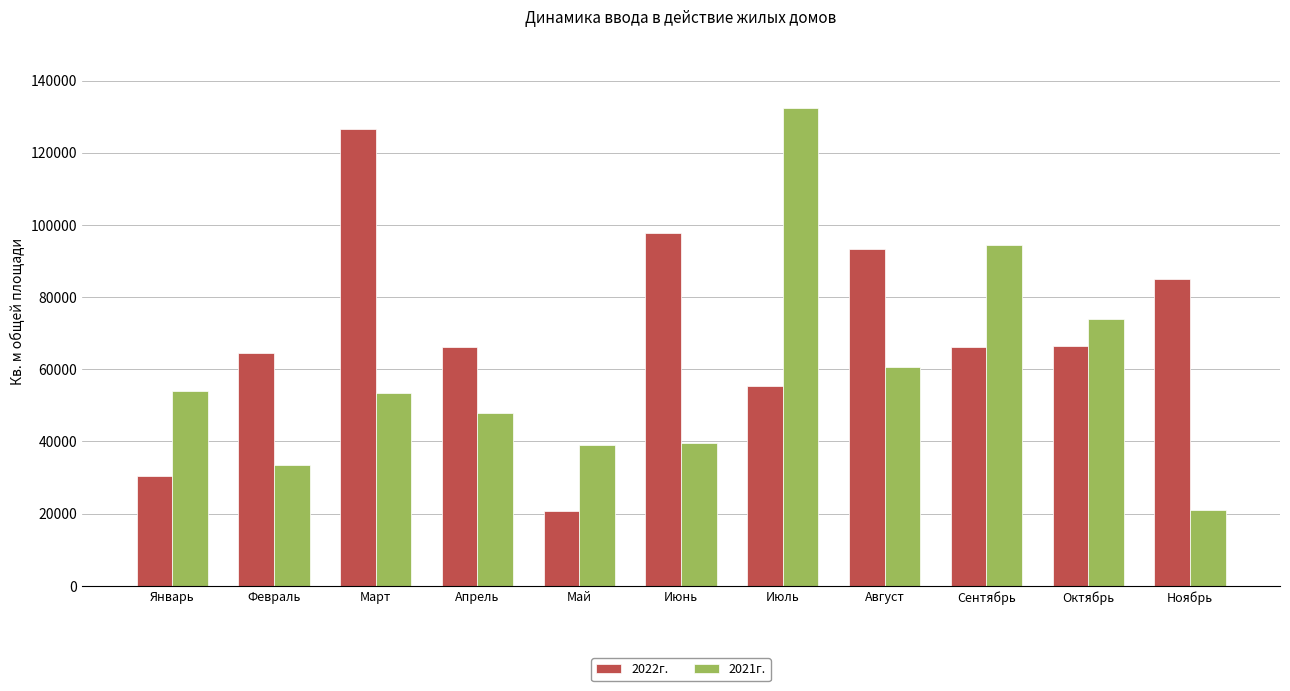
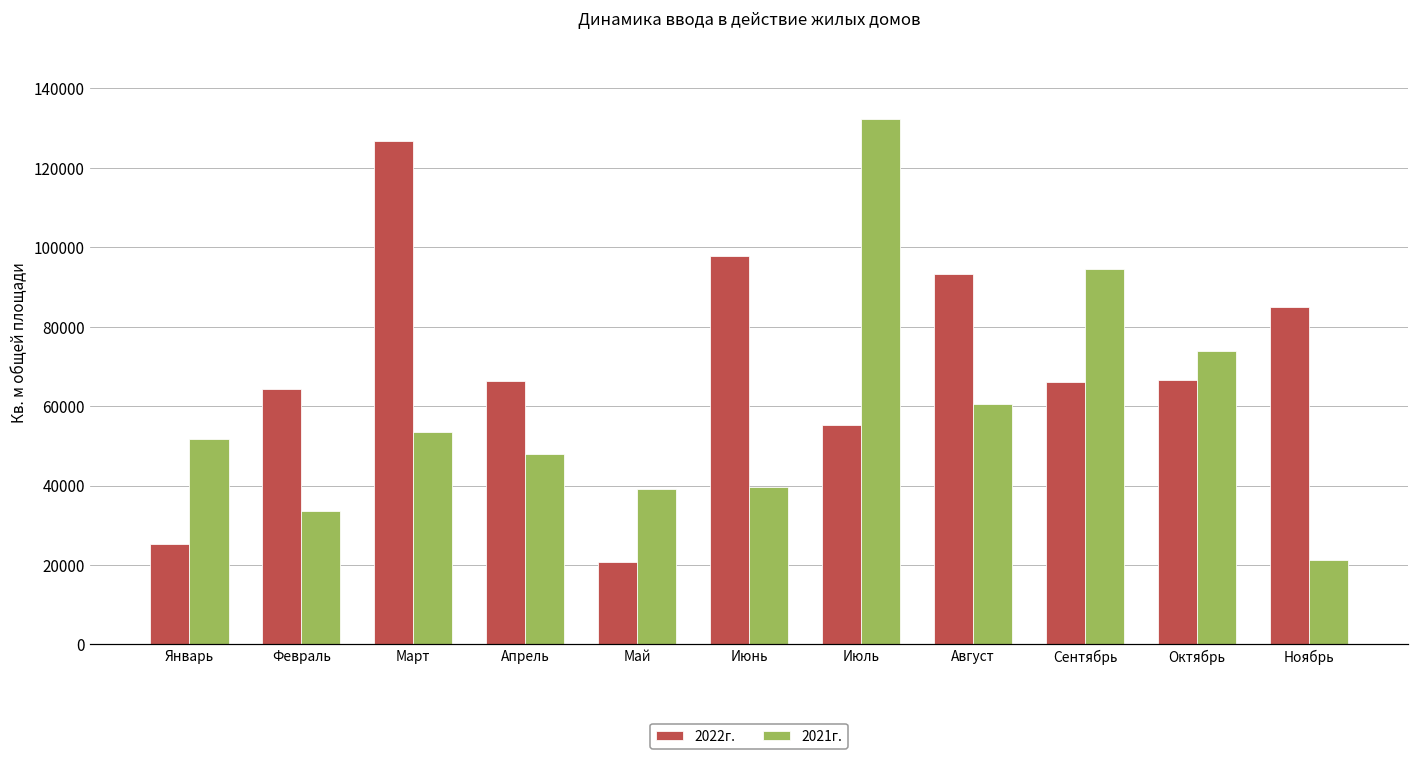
  {
    "2022г.": {
-     "Январь": 31000,
+     "Январь": 25000,
      "Февраль": 64000,
      "Март": 127000,
      "Апрель": 66000,
      "Май": 21000,
      "Июнь": 98000,
      "Июль": 55000,
      "Август": 93000,
      "Сентябрь": 66000,
      "Октябрь": 66000,
      "Ноябрь": 85000
    },
    "2021г.": {
-     "Январь": 54000,
+     "Январь": 52000,
      "Февраль": 33000,
      "Март": 54000,
      "Апрель": 48000,
      "Май": 39000,
      "Июнь": 40000,
      "Июль": 132000,
      "Август": 61000,
      "Сентябрь": 94000,
      "Октябрь": 74000,
      "Ноябрь": 21000
    }
  }
